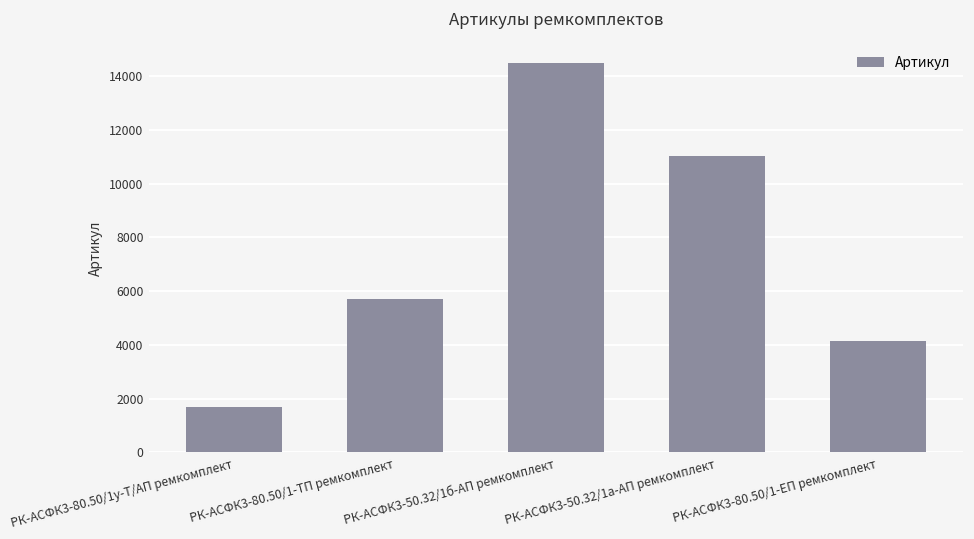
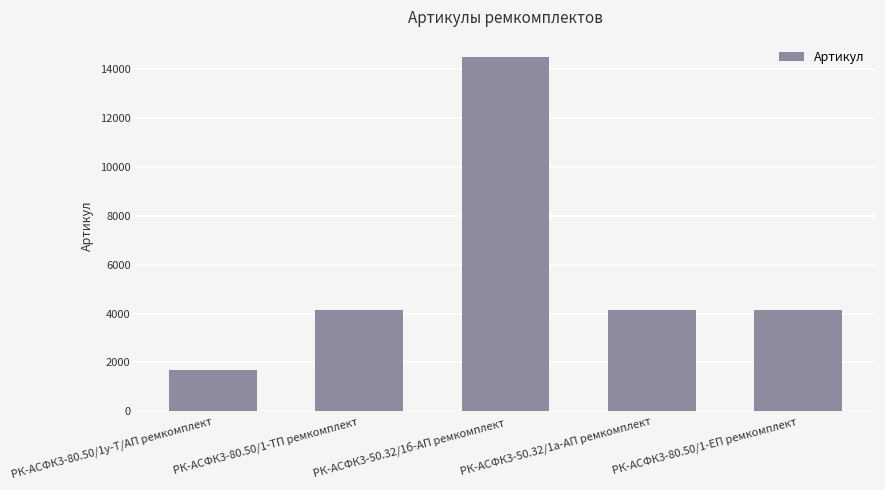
  {
    "РК-АСФК3-80.50/1у-Т/АП ремкомплект": 1700,
-   "РК-АСФК3-80.50/1-ТП ремкомплект": 5700,
+   "РК-АСФК3-80.50/1-ТП ремкомплект": 4100,
    "РК-АСФК3-50.32/1б-АП ремкомплект": 14500,
-   "РК-АСФК3-50.32/1а-АП ремкомплект": 11000,
+   "РК-АСФК3-50.32/1а-АП ремкомплект": 4100,
    "РК-АСФК3-80.50/1-ЕП ремкомплект": 4100
  }
